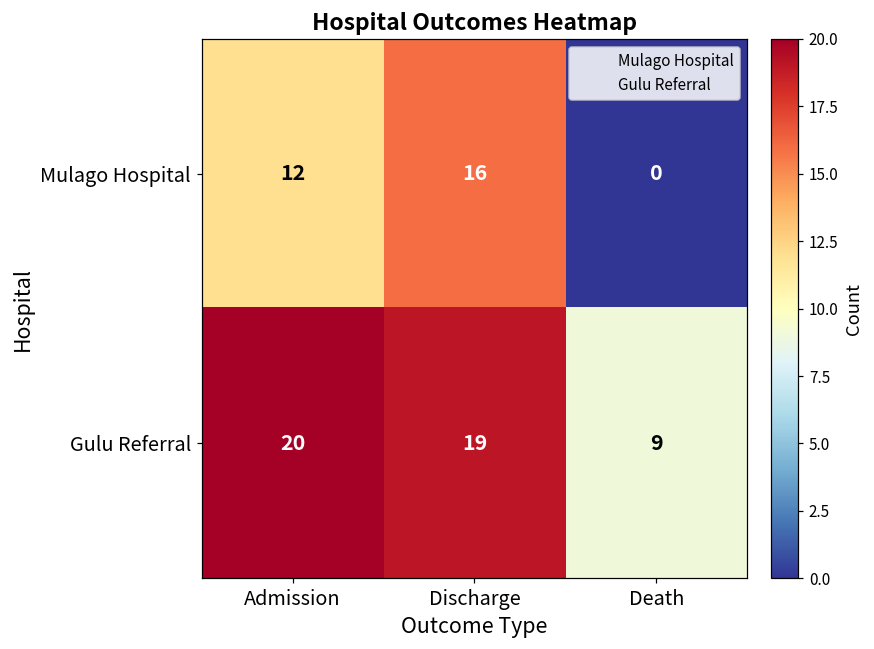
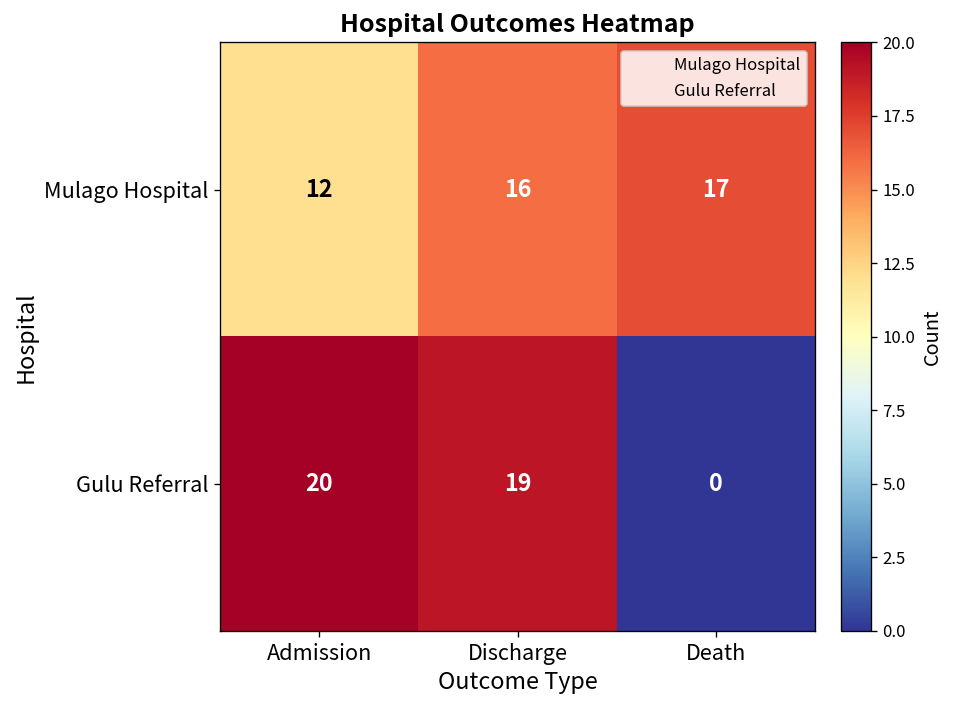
  {
    "Mulago Hospital": {
      "Admission": 12,
      "Discharge": 16,
-     "Death": 0
+     "Death": 17
    },
    "Gulu Referral": {
      "Admission": 20,
      "Discharge": 19,
-     "Death": 9
+     "Death": 0
    }
  }
